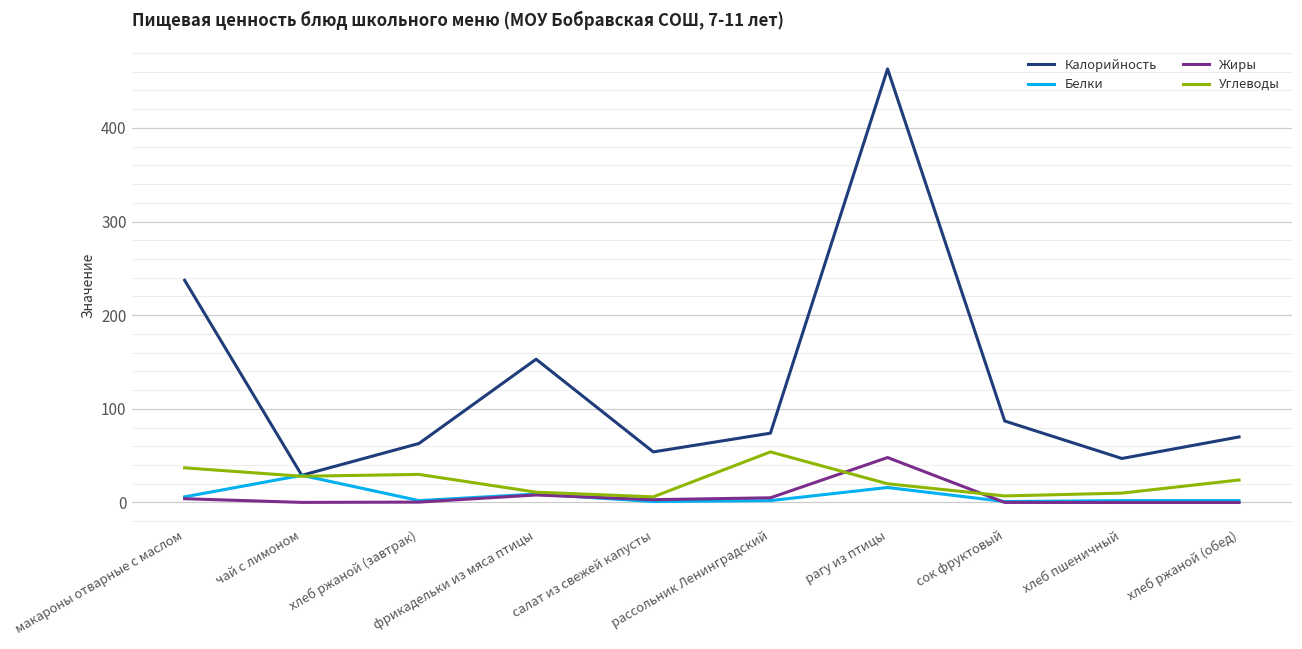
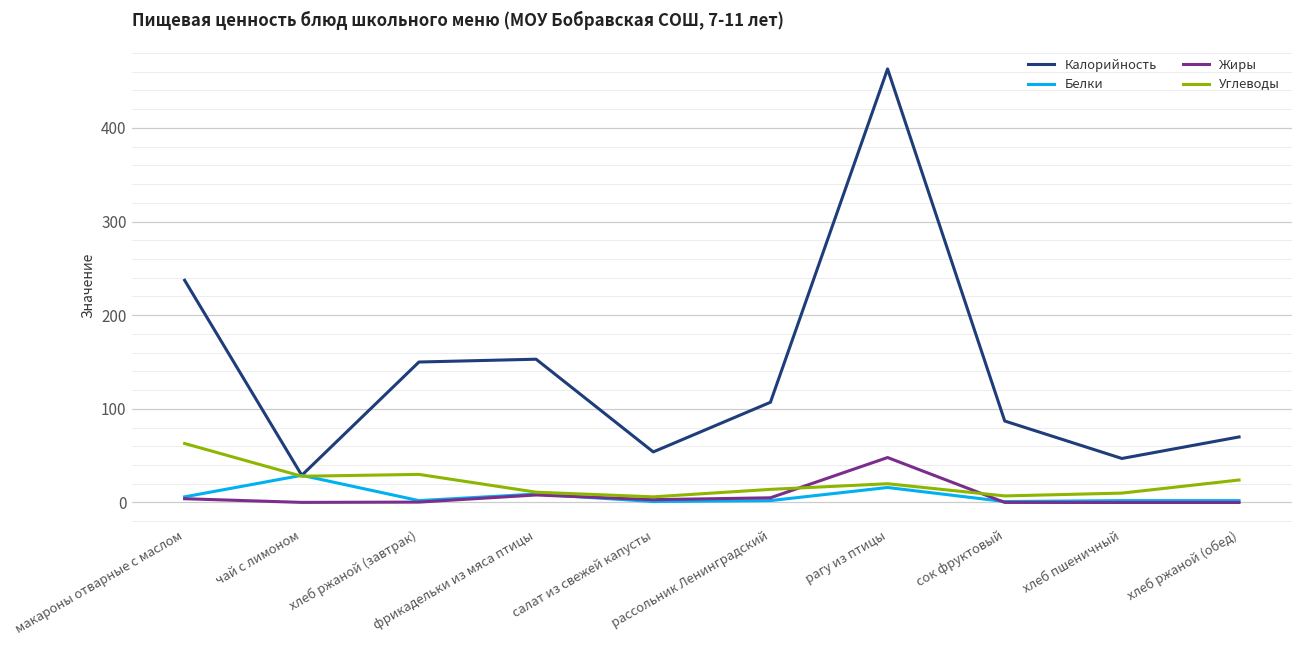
  {
    "Калорийность": {
      "макароны отварные с маслом": 240,
-     "хлеб ржаной (завтрак)": 60,
+     "хлеб ржаной (завтрак)": 150,
      "фрикадельки из мяса птицы": 150,
      "салат из свежей капусты": 50,
-     "рассольник Ленинградский": 70,
+     "рассольник Ленинградский": 110,
      "рагу из птицы": 460,
      "сок фруктовый": 90,
      "хлеб пшеничный": 50,
      "хлеб ржаной (обед)": 70
    },
    "Белки": {
      "рассольник Ленинградский": 0,
      "рагу из птицы": 20
    },
    "Жиры": {
      "чай с лимоном": 0,
      "рассольник Ленинградский": 10,
      "рагу из птицы": 50
    },
    "Углеводы": {
-     "макароны отварные с маслом": 40,
+     "макароны отварные с маслом": 60,
      "хлеб ржаной (завтрак)": 30,
-     "рассольник Ленинградский": 50,
+     "рассольник Ленинградский": 10,
      "рагу из птицы": 20,
      "сок фруктовый": 10,
      "хлеб пшеничный": 10,
      "хлеб ржаной (обед)": 20
    }
  }
